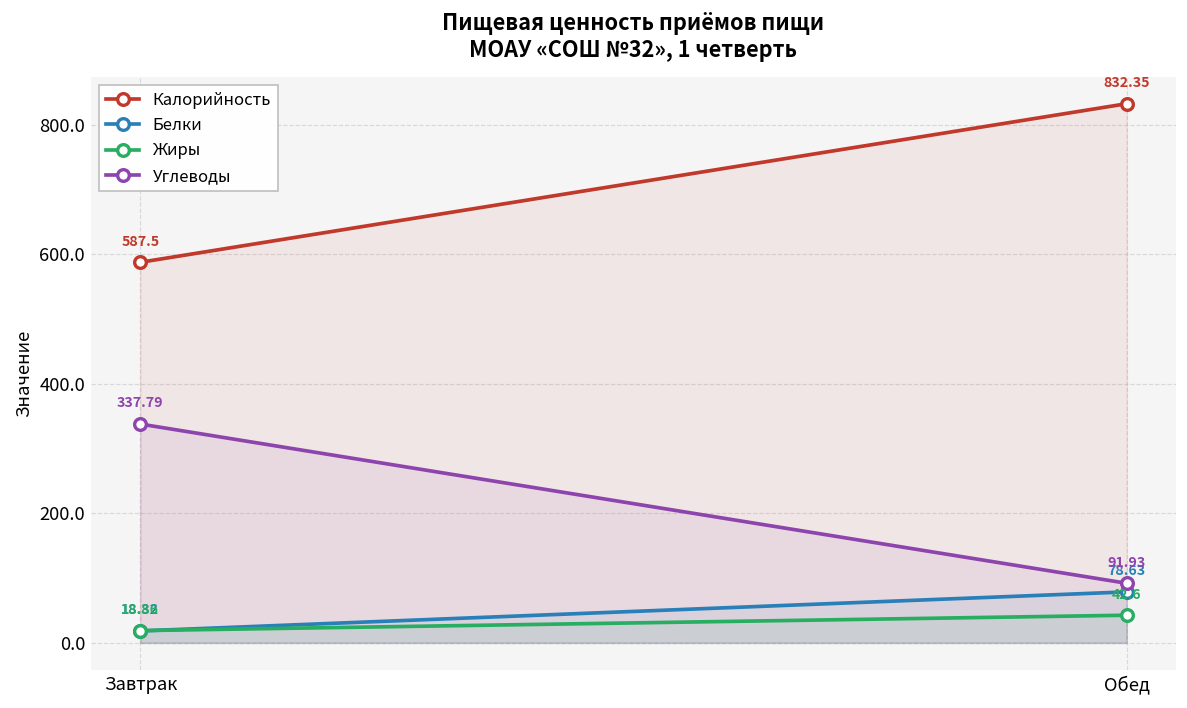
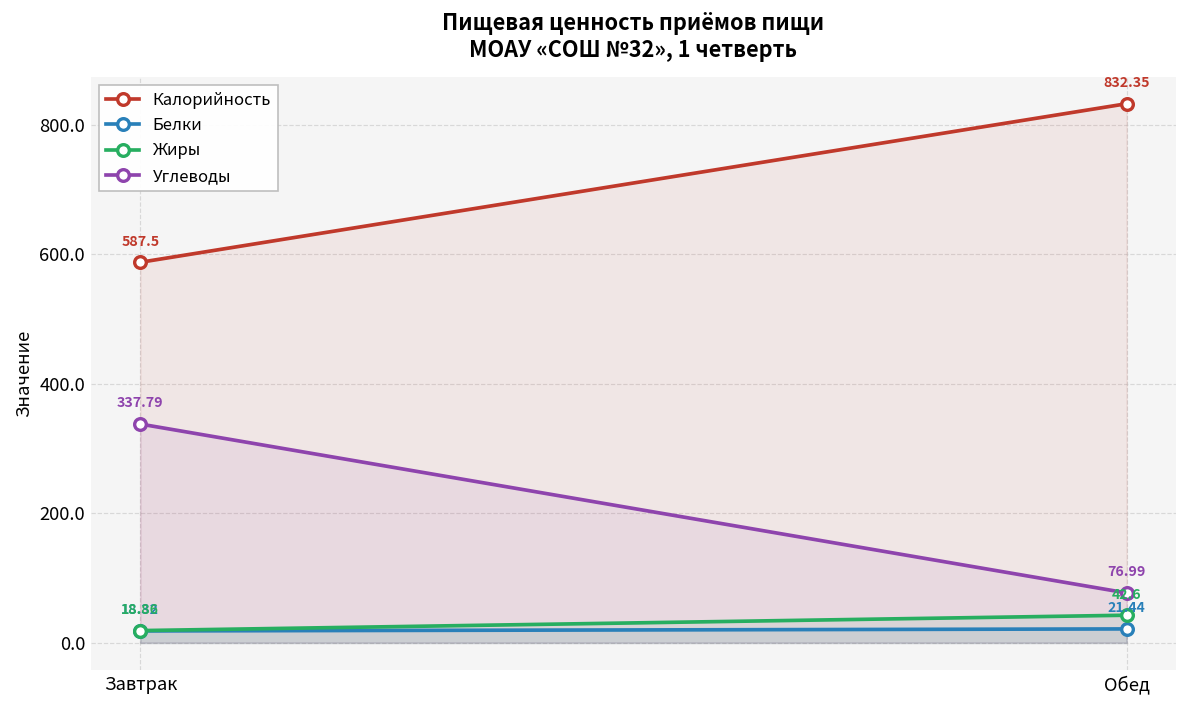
  {
    "Калорийность": {
      "Завтрак": 587.5,
      "Обед": 832.35
    },
    "Белки": {
-     "Обед": 78.63
+     "Обед": 21.44
    },
    "Углеводы": {
      "Завтрак": 337.79,
-     "Обед": 91.93
+     "Обед": 76.99
    }
  }
